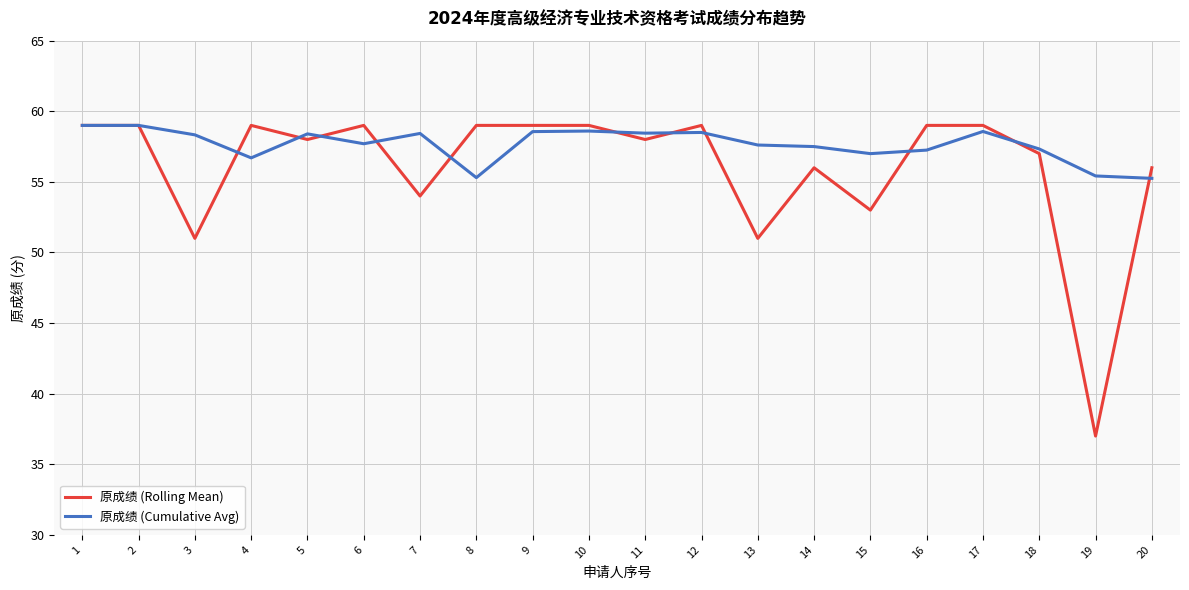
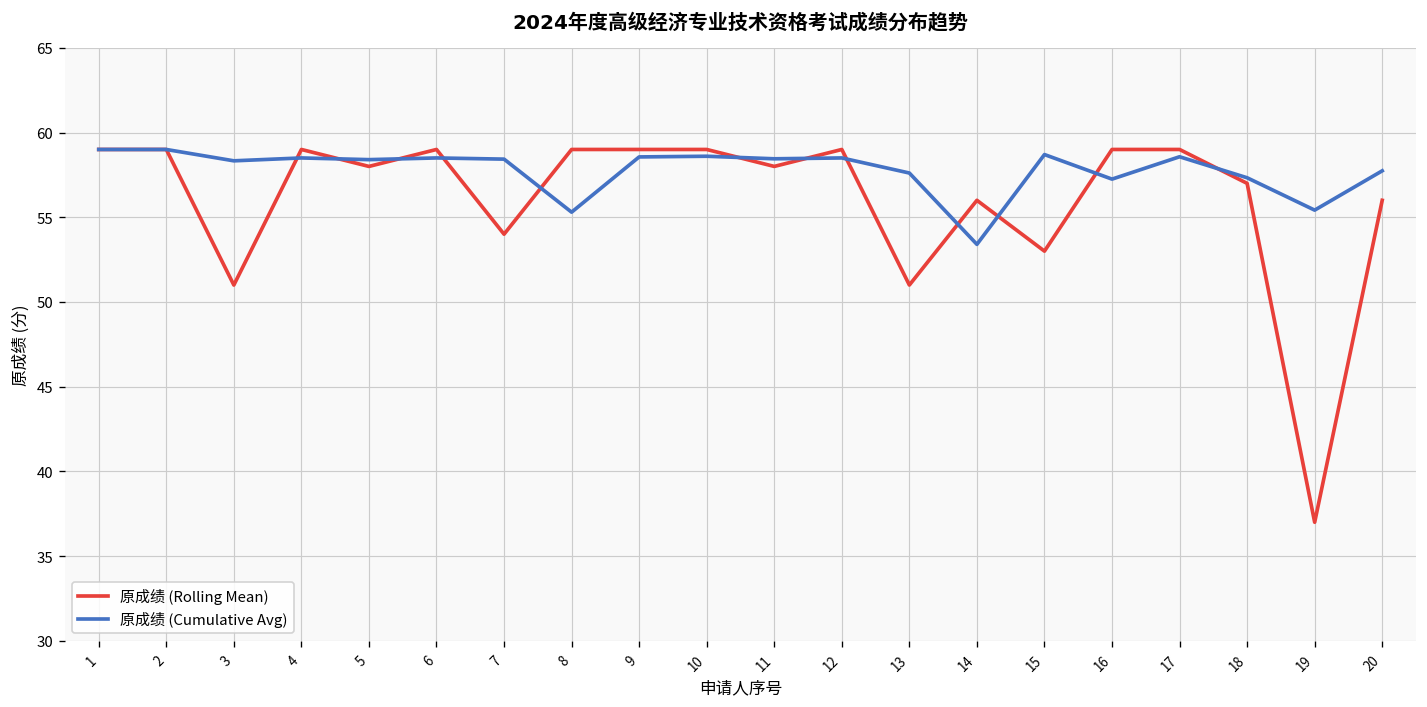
  {
    "原成绩 (Rolling Mean)": {
      "3": 51.0,
      "4": 59.0,
      "5": 58.0,
      "6": 59.0,
      "7": 54.0,
      "8": 59.0,
      "9": 59.0,
      "10": 59.0,
      "11": 58.0,
      "12": 59.0,
      "13": 51.0,
      "14": 56.0,
      "15": 53.0,
      "16": 59.0,
      "17": 59.0,
      "18": 57.0,
      "19": 37.0,
      "20": 56.0
    },
    "原成绩 (Cumulative Avg)": {
      "3": 58.3,
-     "4": 56.7,
+     "4": 58.5,
      "5": 58.4,
-     "6": 57.7,
+     "6": 58.5,
      "7": 58.4,
      "8": 55.3,
      "9": 58.6,
      "10": 58.6,
      "11": 58.5,
      "12": 58.5,
      "13": 57.6,
-     "14": 57.5,
-     "15": 57.0,
+     "14": 53.4,
+     "15": 58.7,
      "16": 57.3,
      "17": 58.6,
      "18": 57.3,
      "19": 55.4,
-     "20": 55.3
+     "20": 57.7
    }
  }
